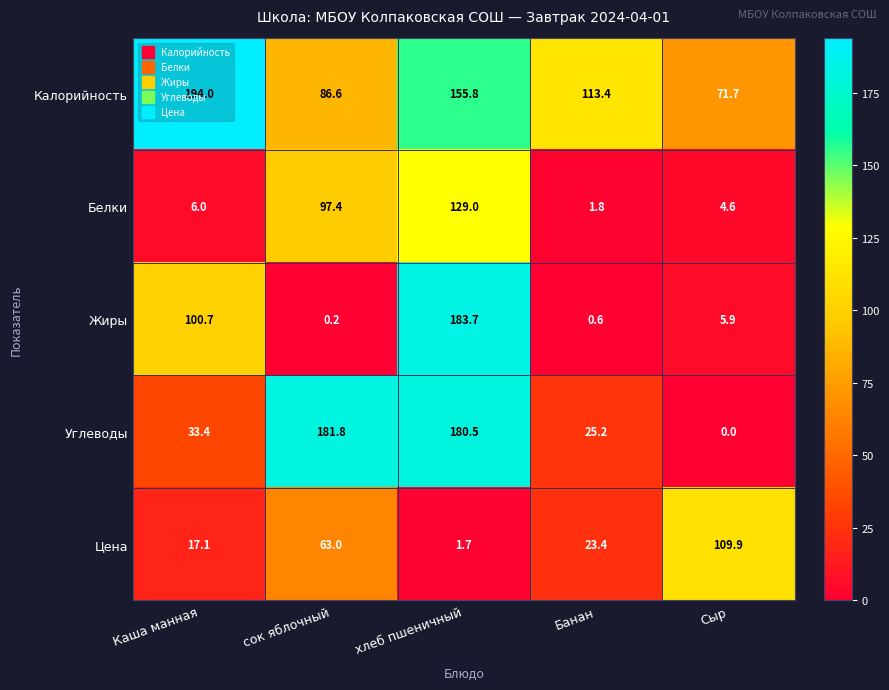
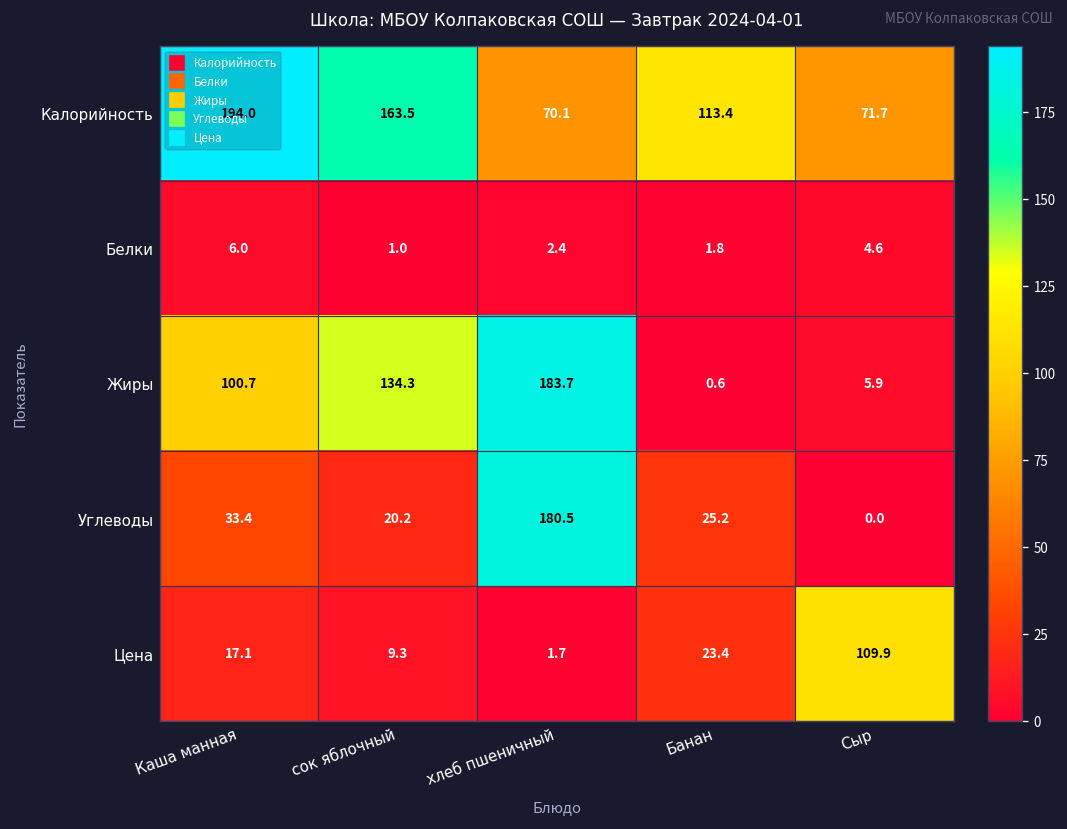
  {
    "Калорийность": {
-     "сок яблочный": 86.6,
-     "хлеб пшеничный": 155.8,
+     "сок яблочный": 163.5,
+     "хлеб пшеничный": 70.1,
      "Банан": 113.4,
      "Сыр": 71.7
    },
    "Белки": {
      "Каша манная": 6.0,
-     "сок яблочный": 97.4,
-     "хлеб пшеничный": 129.0,
+     "сок яблочный": 1.0,
+     "хлеб пшеничный": 2.4,
      "Банан": 1.8,
      "Сыр": 4.6
    },
    "Жиры": {
      "Каша манная": 100.7,
-     "сок яблочный": 0.2,
+     "сок яблочный": 134.3,
      "хлеб пшеничный": 183.7,
      "Банан": 0.6,
      "Сыр": 5.9
    },
    "Углеводы": {
      "Каша манная": 33.4,
-     "сок яблочный": 181.8,
+     "сок яблочный": 20.2,
      "хлеб пшеничный": 180.5,
      "Банан": 25.2,
      "Сыр": 0.0
    },
    "Цена": {
      "Каша манная": 17.1,
-     "сок яблочный": 63.0,
+     "сок яблочный": 9.3,
      "хлеб пшеничный": 1.7,
      "Банан": 23.4,
      "Сыр": 109.9
    }
  }
